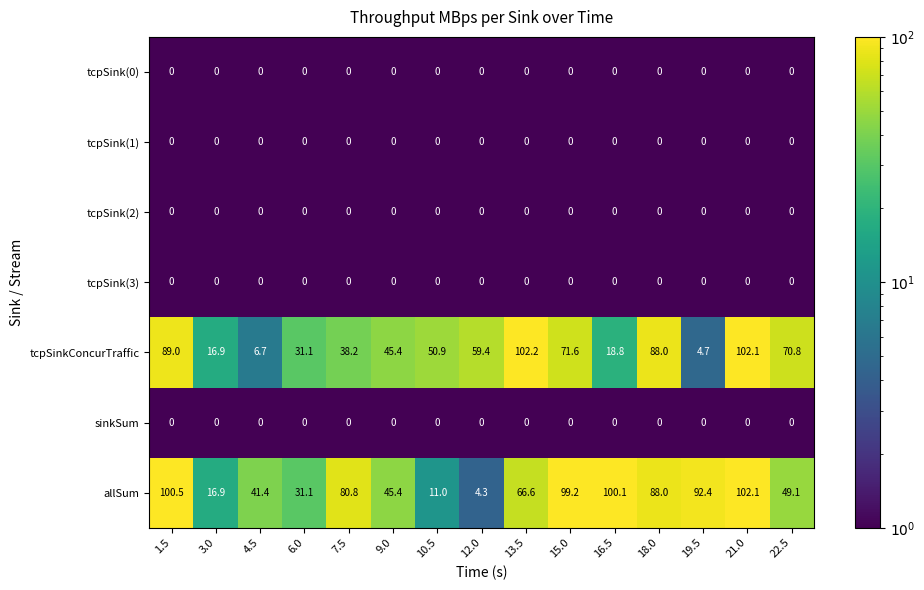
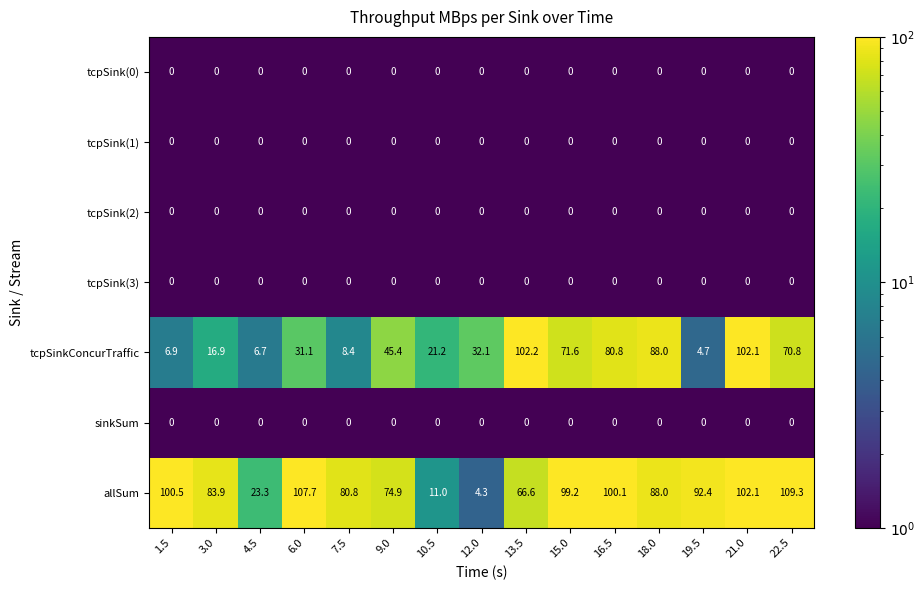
  {
    "tcpSink(0)": {
      "1.5": 0,
      "3.0": 0,
      "4.5": 0,
      "6.0": 0,
      "7.5": 0,
      "9.0": 0,
      "10.5": 0,
      "12.0": 0,
      "13.5": 0,
      "15.0": 0,
      "16.5": 0,
      "18.0": 0,
      "19.5": 0,
      "21.0": 0,
      "22.5": 0
    },
    "tcpSink(1)": {
      "1.5": 0,
      "3.0": 0,
      "4.5": 0,
      "6.0": 0,
      "7.5": 0,
      "9.0": 0,
      "10.5": 0,
      "12.0": 0,
      "13.5": 0,
      "15.0": 0,
      "16.5": 0,
      "18.0": 0,
      "19.5": 0,
      "21.0": 0,
      "22.5": 0
    },
    "tcpSink(2)": {
      "1.5": 0,
      "3.0": 0,
      "4.5": 0,
      "6.0": 0,
      "7.5": 0,
      "9.0": 0,
      "10.5": 0,
      "12.0": 0,
      "13.5": 0,
      "15.0": 0,
      "16.5": 0,
      "18.0": 0,
      "19.5": 0,
      "21.0": 0,
      "22.5": 0
    },
    "tcpSink(3)": {
      "1.5": 0,
      "3.0": 0,
      "4.5": 0,
      "6.0": 0,
      "7.5": 0,
      "9.0": 0,
      "10.5": 0,
      "12.0": 0,
      "13.5": 0,
      "15.0": 0,
      "16.5": 0,
      "18.0": 0,
      "19.5": 0,
      "21.0": 0,
      "22.5": 0
    },
    "tcpSinkConcurTraffic": {
-     "1.5": 89.0,
+     "1.5": 6.9,
      "3.0": 16.9,
      "4.5": 6.7,
      "6.0": 31.1,
-     "7.5": 38.2,
+     "7.5": 8.4,
      "9.0": 45.4,
-     "10.5": 50.9,
-     "12.0": 59.4,
+     "10.5": 21.2,
+     "12.0": 32.1,
      "13.5": 102.2,
      "15.0": 71.6,
-     "16.5": 18.8,
+     "16.5": 80.8,
      "18.0": 88.0,
      "19.5": 4.7,
      "21.0": 102.1,
      "22.5": 70.8
    },
    "sinkSum": {
      "1.5": 0,
      "3.0": 0,
      "4.5": 0,
      "6.0": 0,
      "7.5": 0,
      "9.0": 0,
      "10.5": 0,
      "12.0": 0,
      "13.5": 0,
      "15.0": 0,
      "16.5": 0,
      "18.0": 0,
      "19.5": 0,
      "21.0": 0,
      "22.5": 0
    },
    "allSum": {
      "1.5": 100.5,
-     "3.0": 16.9,
-     "4.5": 41.4,
-     "6.0": 31.1,
+     "3.0": 83.9,
+     "4.5": 23.3,
+     "6.0": 107.7,
      "7.5": 80.8,
-     "9.0": 45.4,
+     "9.0": 74.9,
      "10.5": 11.0,
      "12.0": 4.3,
      "13.5": 66.6,
      "15.0": 99.2,
      "16.5": 100.1,
      "18.0": 88.0,
      "19.5": 92.4,
      "21.0": 102.1,
-     "22.5": 49.1
+     "22.5": 109.3
    }
  }
